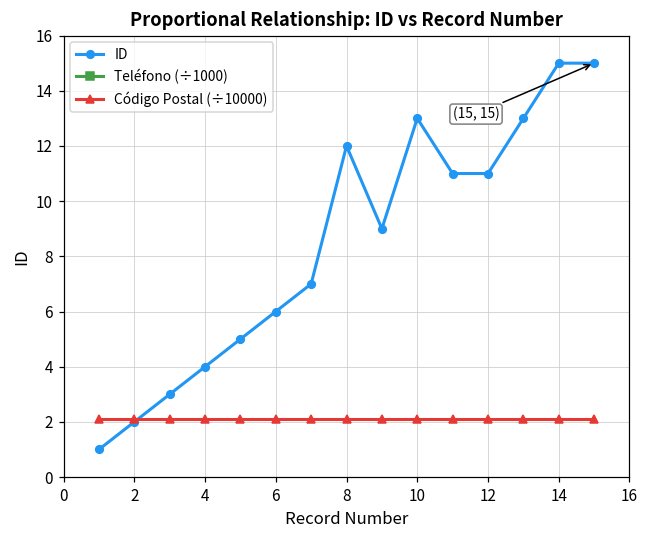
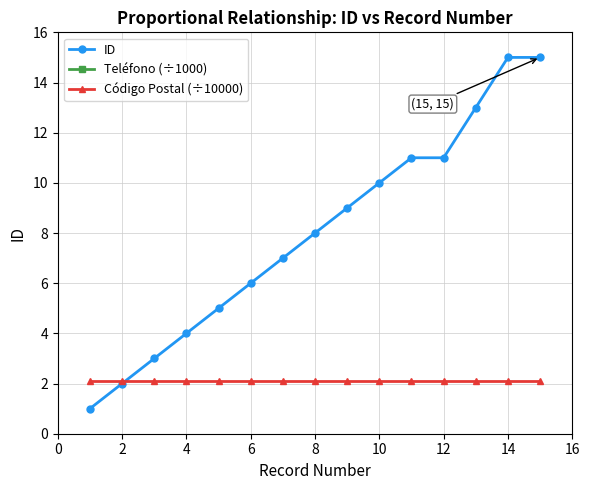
  {
    "ID": {
      "4": 4,
      "6": 6,
-     "8": 12,
-     "10": 13,
+     "8": 8,
+     "10": 10,
      "12": 11,
      "14": 15
    },
    "Código Postal (÷10000)": {
      "4": 2.1,
      "6": 2.1,
      "8": 2.1,
      "10": 2.1,
      "12": 2.1,
      "14": 2.1
    }
  }
